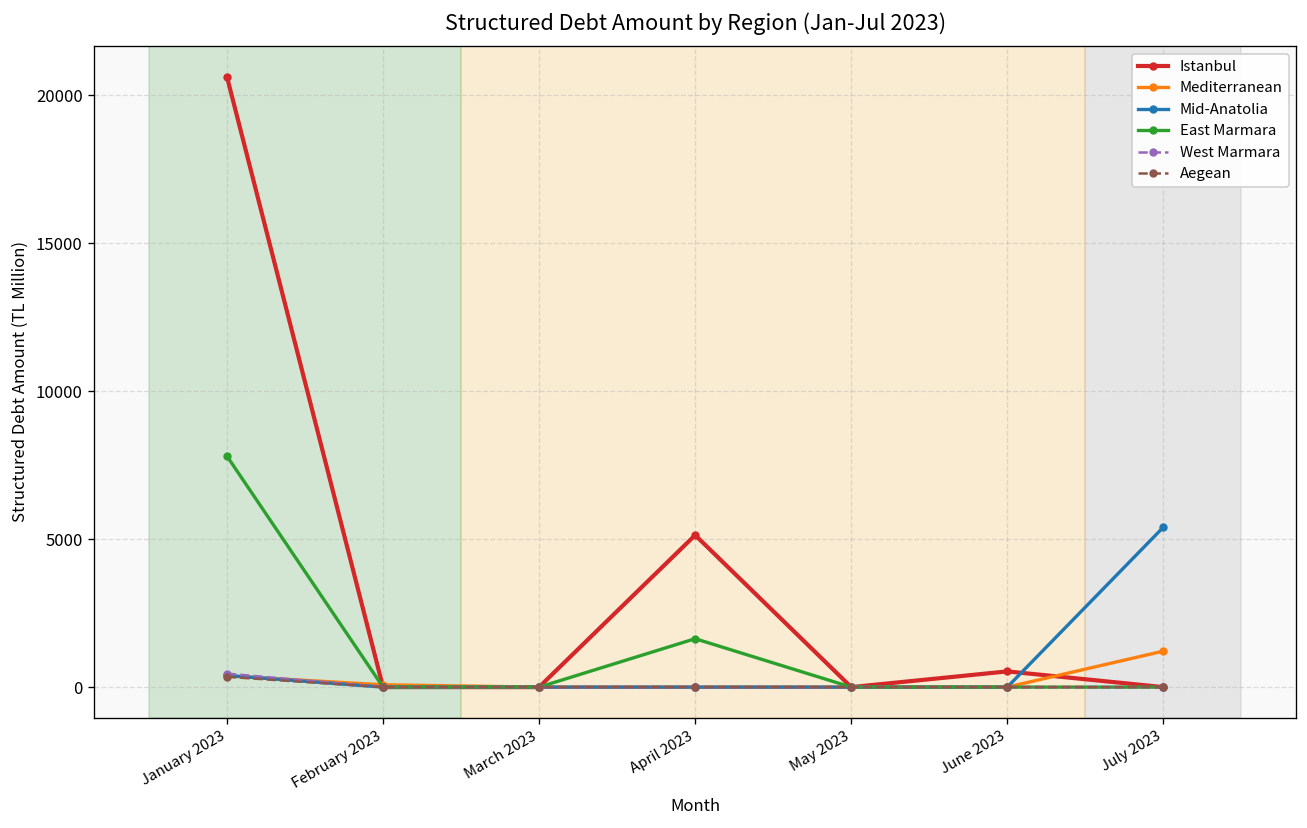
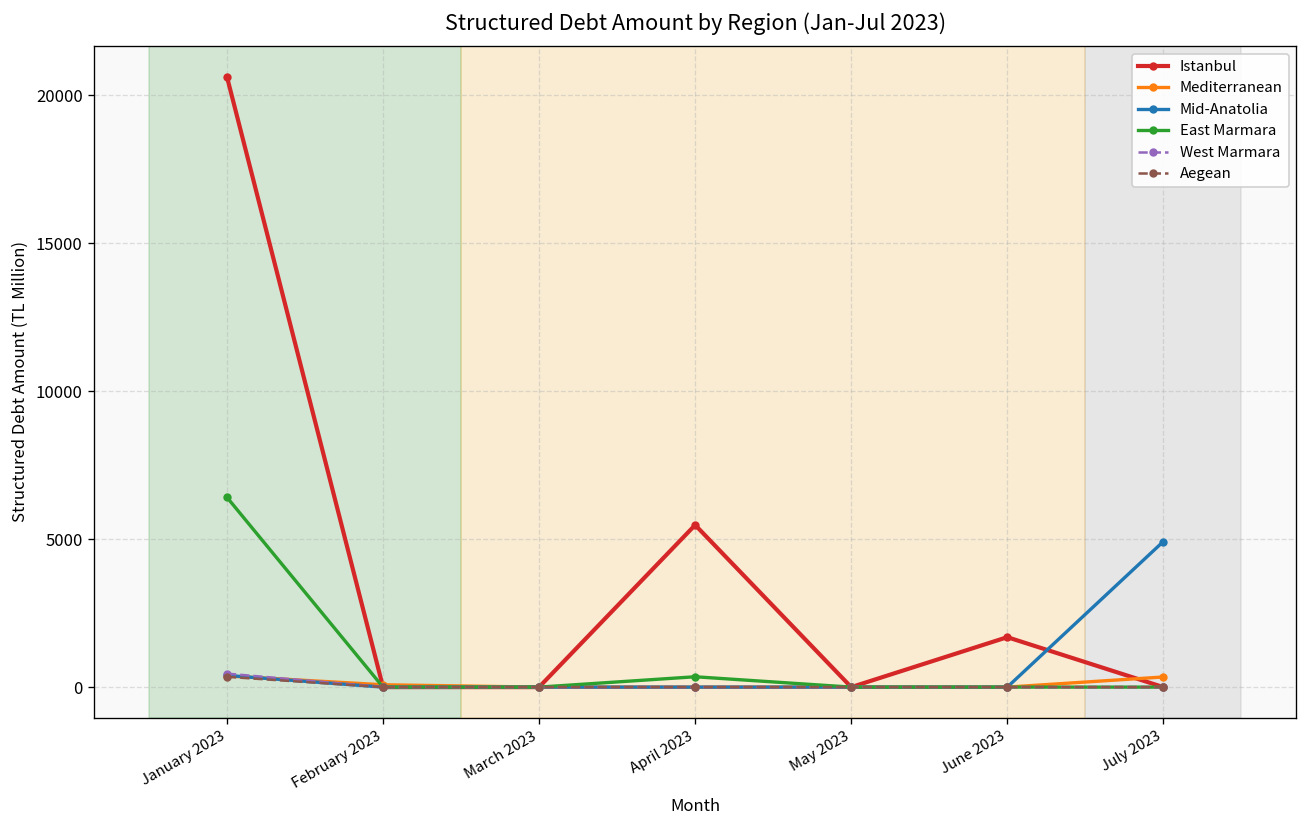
  {
    "Istanbul": {
      "January 2023": 20600,
-     "April 2023": 5100,
-     "June 2023": 500
+     "April 2023": 5500,
+     "June 2023": 1700
    },
    "Mediterranean": {
-     "July 2023": 1200
+     "July 2023": 300
    },
    "Mid-Anatolia": {
-     "July 2023": 5400
+     "July 2023": 4900
    },
    "East Marmara": {
-     "January 2023": 7800,
-     "April 2023": 1600
+     "January 2023": 6400,
+     "April 2023": 400
    }
  }
